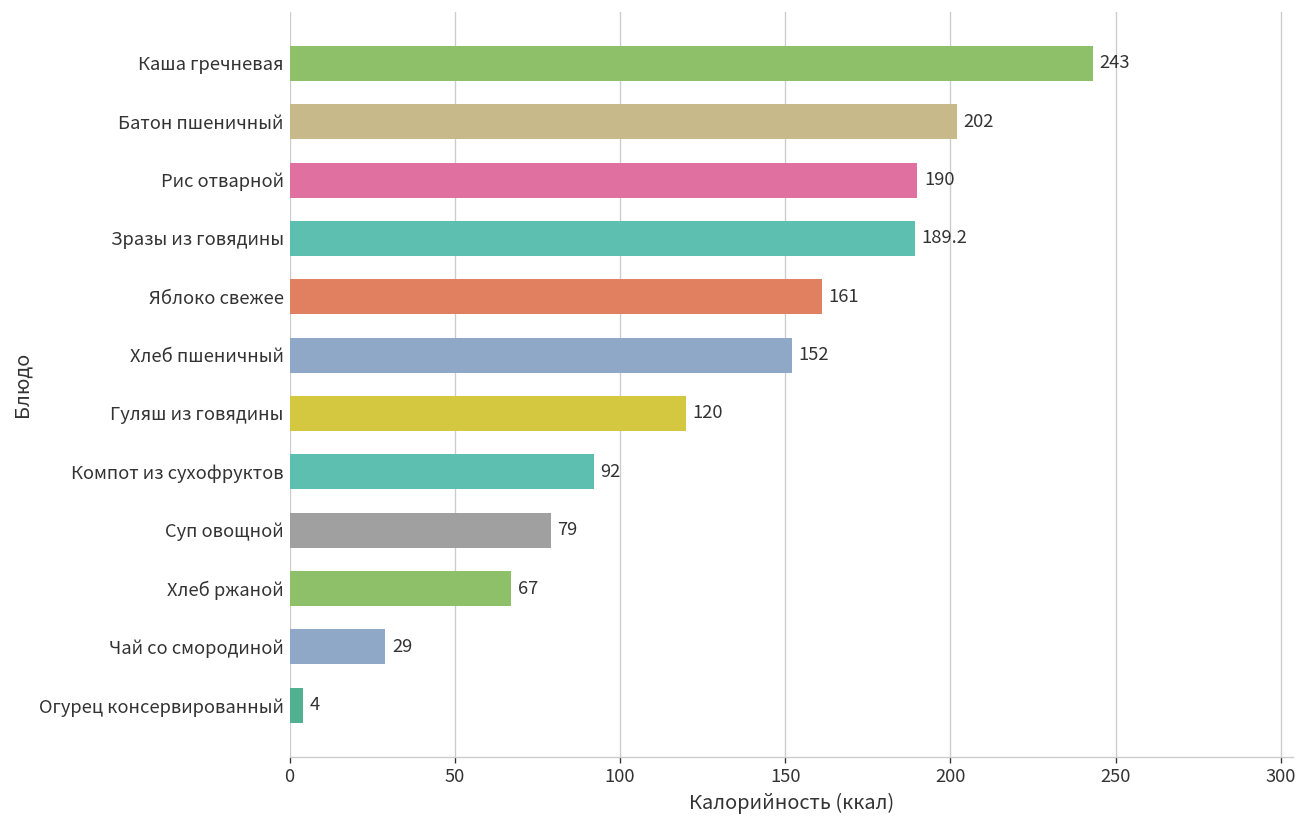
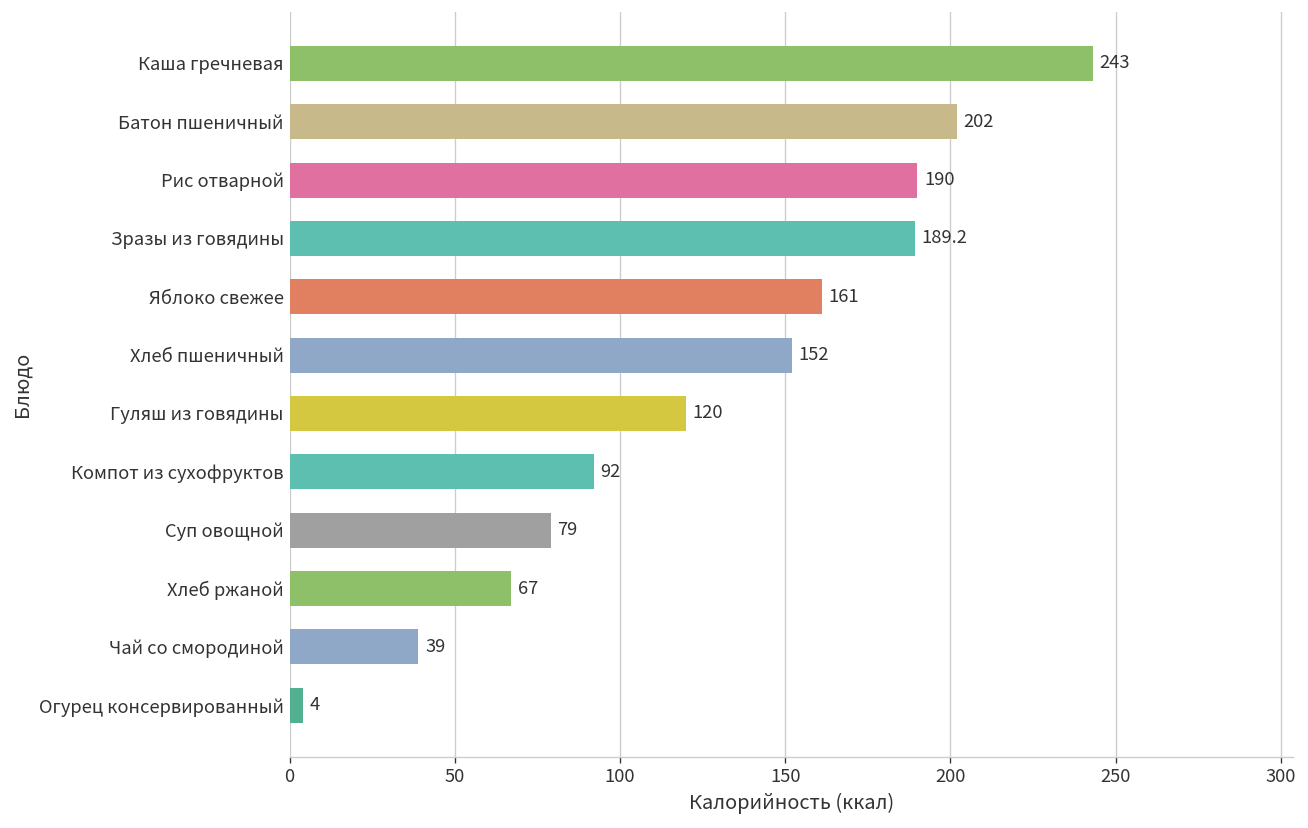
  {
    "Каша гречневая": 243,
    "Батон пшеничный": 202,
    "Рис отварной": 190,
    "Зразы из говядины": 189.2,
    "Яблоко свежее": 161,
    "Хлеб пшеничный": 152,
    "Гуляш из говядины": 120,
    "Компот из сухофруктов": 92,
    "Суп овощной": 79,
    "Хлеб ржаной": 67,
-   "Чай со смородиной": 29,
+   "Чай со смородиной": 39,
    "Огурец консервированный": 4
  }
